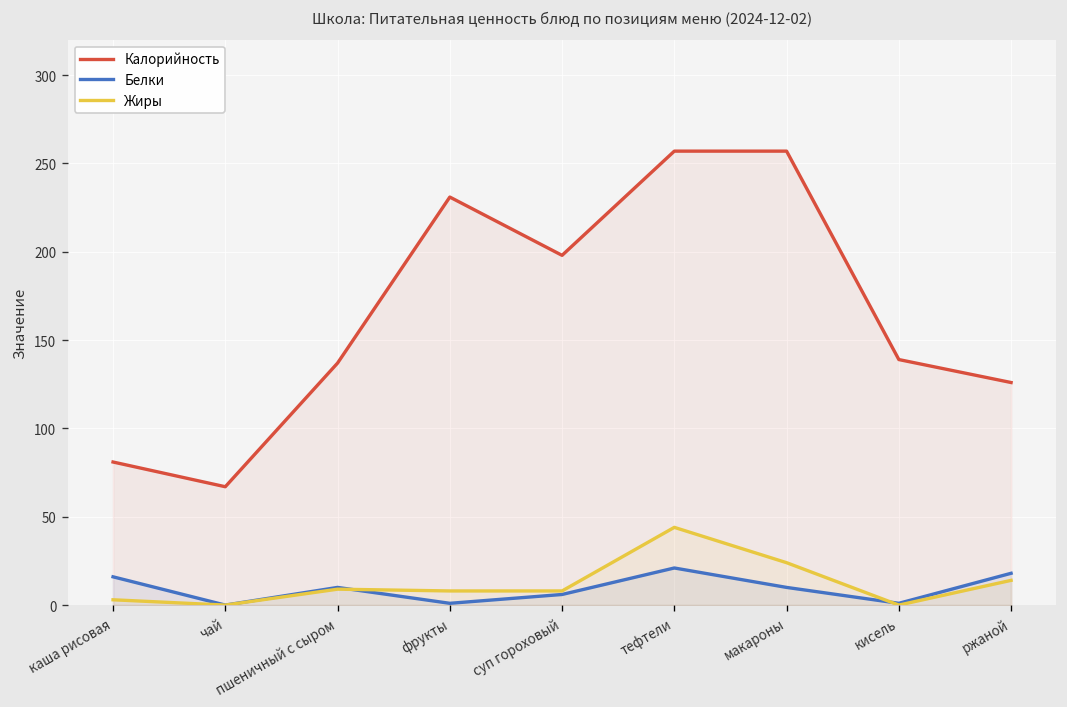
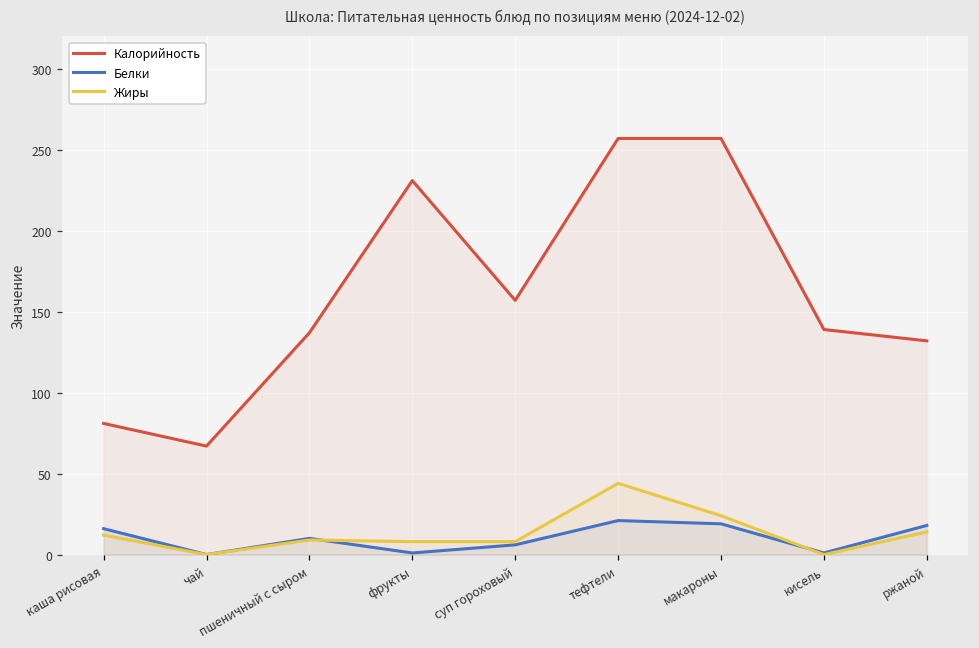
  {
    "Калорийность": {
      "каша рисовая": 81,
      "чай": 67,
      "пшеничный с сыром": 137,
      "фрукты": 231,
-     "суп гороховый": 198,
+     "суп гороховый": 157,
      "тефтели": 257,
      "макароны": 257,
      "кисель": 139,
-     "ржаной": 126
+     "ржаной": 132
    },
    "Белки": {
      "каша рисовая": 16,
      "фрукты": 1,
      "суп гороховый": 6,
      "тефтели": 21,
-     "макароны": 10,
+     "макароны": 19,
      "ржаной": 18
    },
    "Жиры": {
-     "каша рисовая": 3,
+     "каша рисовая": 12,
      "фрукты": 8,
      "суп гороховый": 8,
      "тефтели": 44,
      "макароны": 24,
      "ржаной": 14
    }
  }
